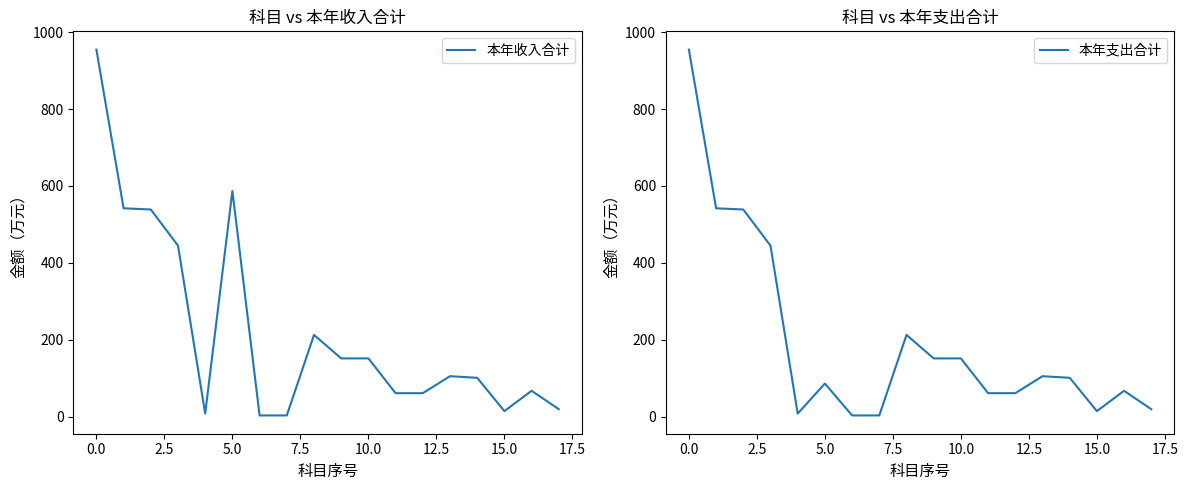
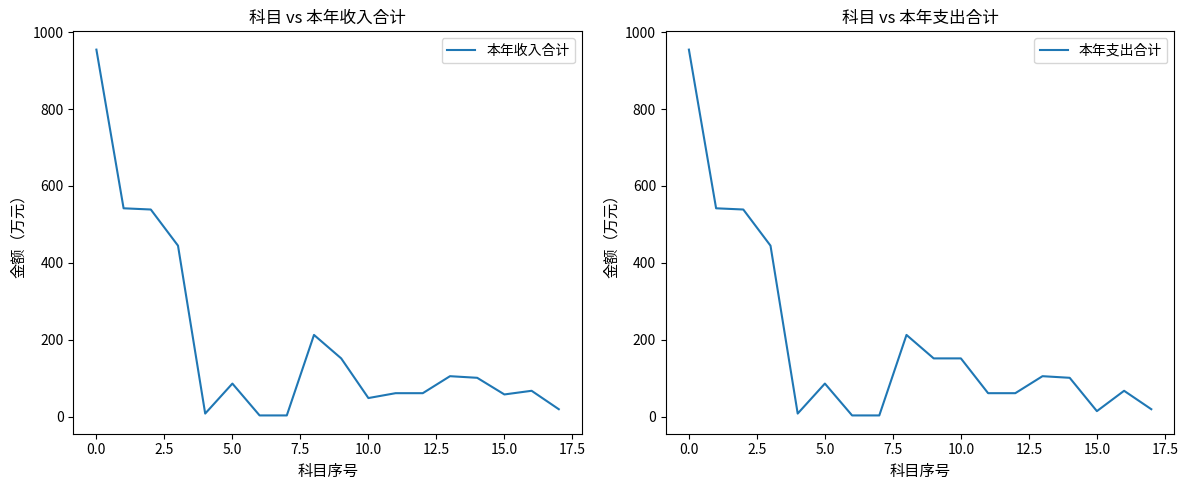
  {
    "科目 vs 本年收入合计": {
      "0.0": 950,
-     "5.0": 590,
-     "10.0": 150,
-     "15.0": 10
+     "5.0": 90,
+     "10.0": 50,
+     "15.0": 60
    },
    "科目 vs 本年支出合计": {
      "0.0": 950,
      "5.0": 90,
      "10.0": 150,
      "15.0": 10
    }
  }
